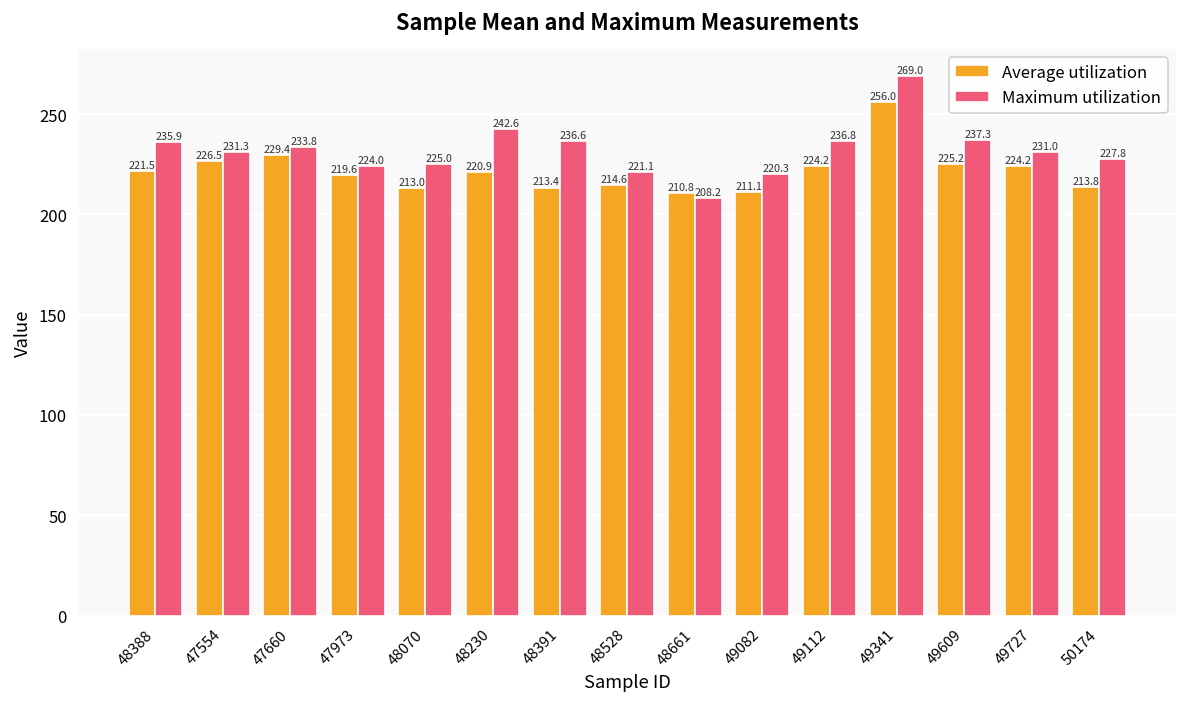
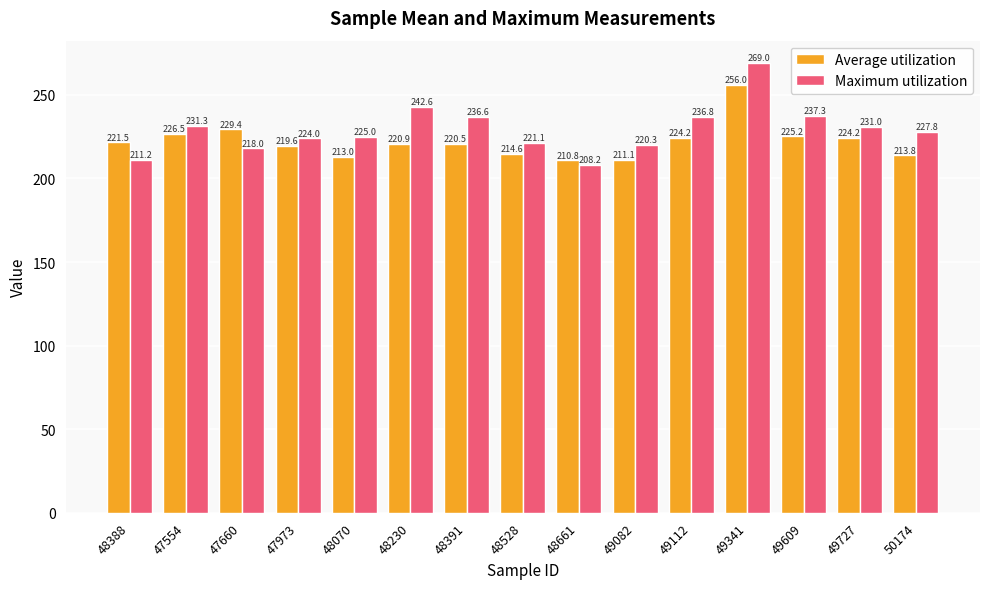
  {
    "Average utilization": {
      "48388": 221.5,
      "47554": 226.5,
      "47660": 229.4,
      "47973": 219.6,
      "48070": 213.0,
      "48230": 220.9,
-     "48391": 213.4,
+     "48391": 220.5,
      "48528": 214.6,
      "48661": 210.8,
      "49082": 211.1,
      "49112": 224.2,
      "49341": 256.0,
      "49609": 225.2,
      "49727": 224.2,
      "50174": 213.8
    },
    "Maximum utilization": {
-     "48388": 235.9,
+     "48388": 211.2,
      "47554": 231.3,
-     "47660": 233.8,
+     "47660": 218.0,
      "47973": 224.0,
      "48070": 225.0,
      "48230": 242.6,
      "48391": 236.6,
      "48528": 221.1,
      "48661": 208.2,
      "49082": 220.3,
      "49112": 236.8,
      "49341": 269.0,
      "49609": 237.3,
      "49727": 231.0,
      "50174": 227.8
    }
  }
